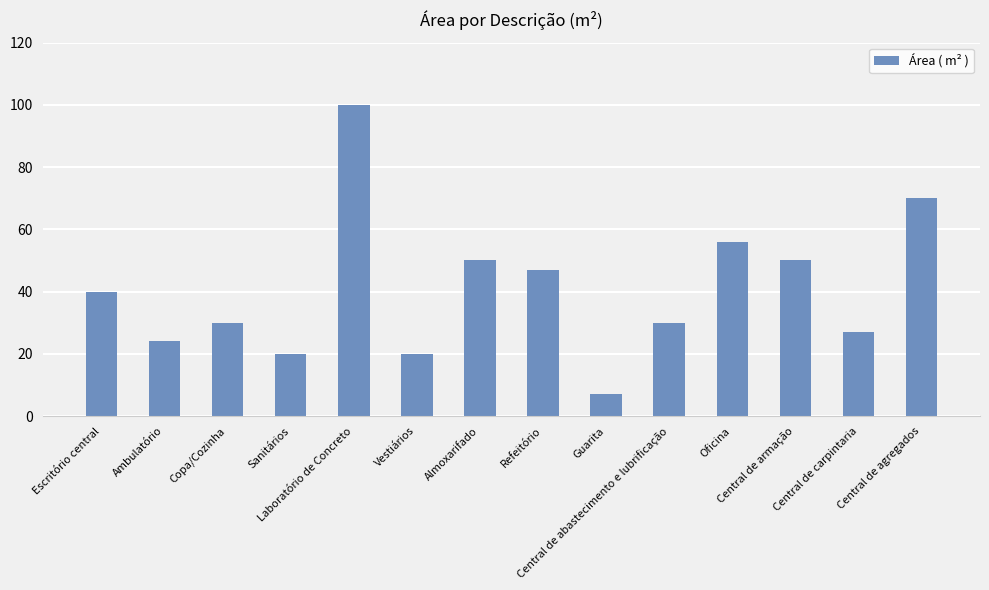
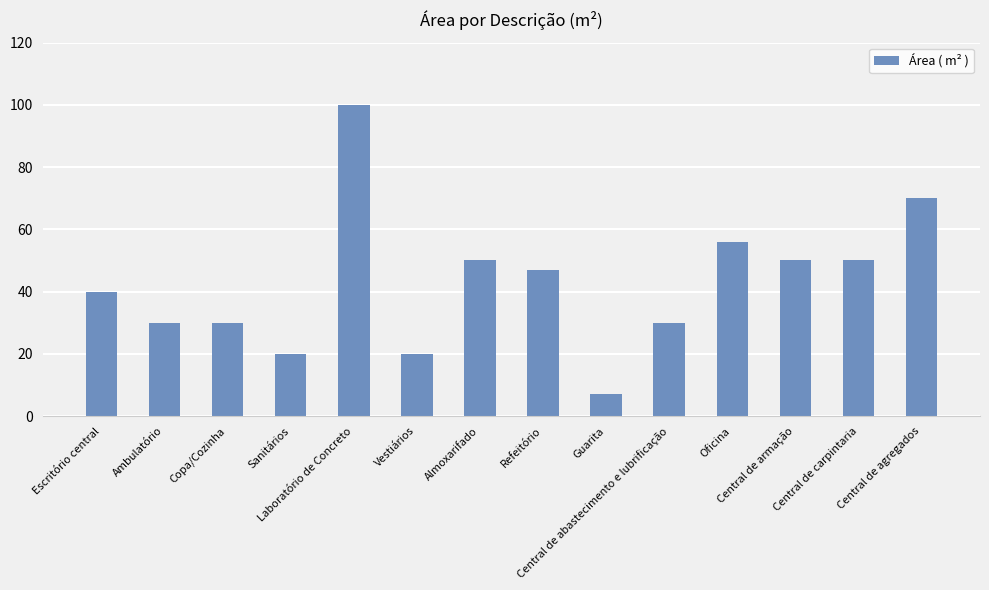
  {
    "Escritório central": 40,
-   "Ambulatório": 24,
+   "Ambulatório": 30,
    "Copa/Cozinha": 30,
    "Sanitários": 20,
    "Laboratório de Concreto": 100,
    "Vestiários": 20,
    "Almoxarifado": 50,
    "Refeitório": 47,
    "Guarita": 7,
    "Central de abastecimento e lubrificação": 30,
    "Oficina": 56,
    "Central de armação": 50,
-   "Central de carpintaria": 27,
+   "Central de carpintaria": 50,
    "Central de agregados": 70
  }
